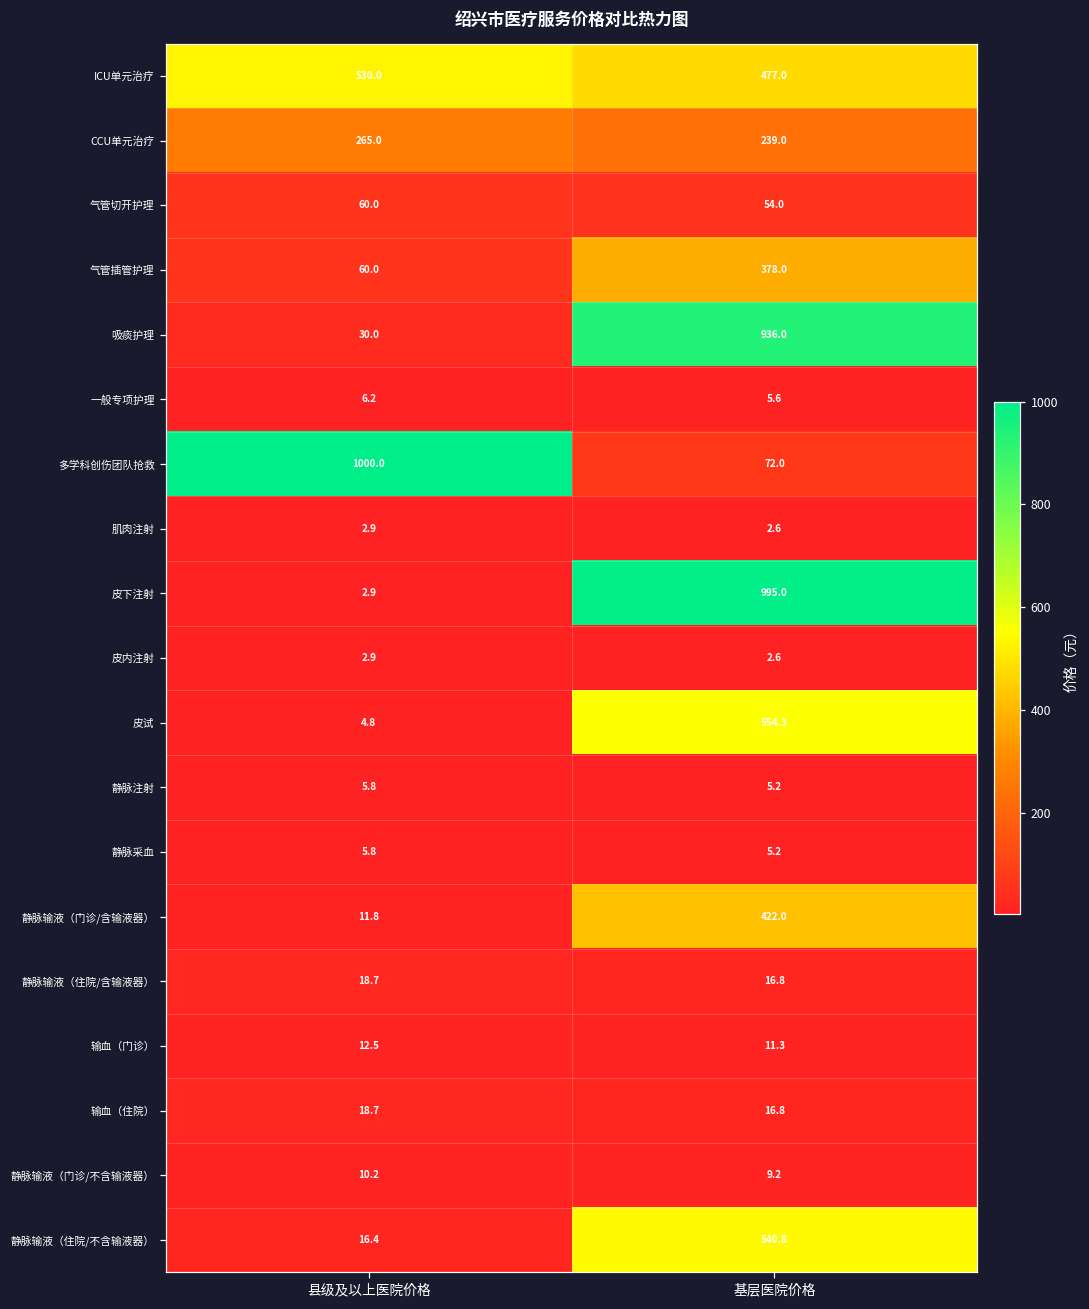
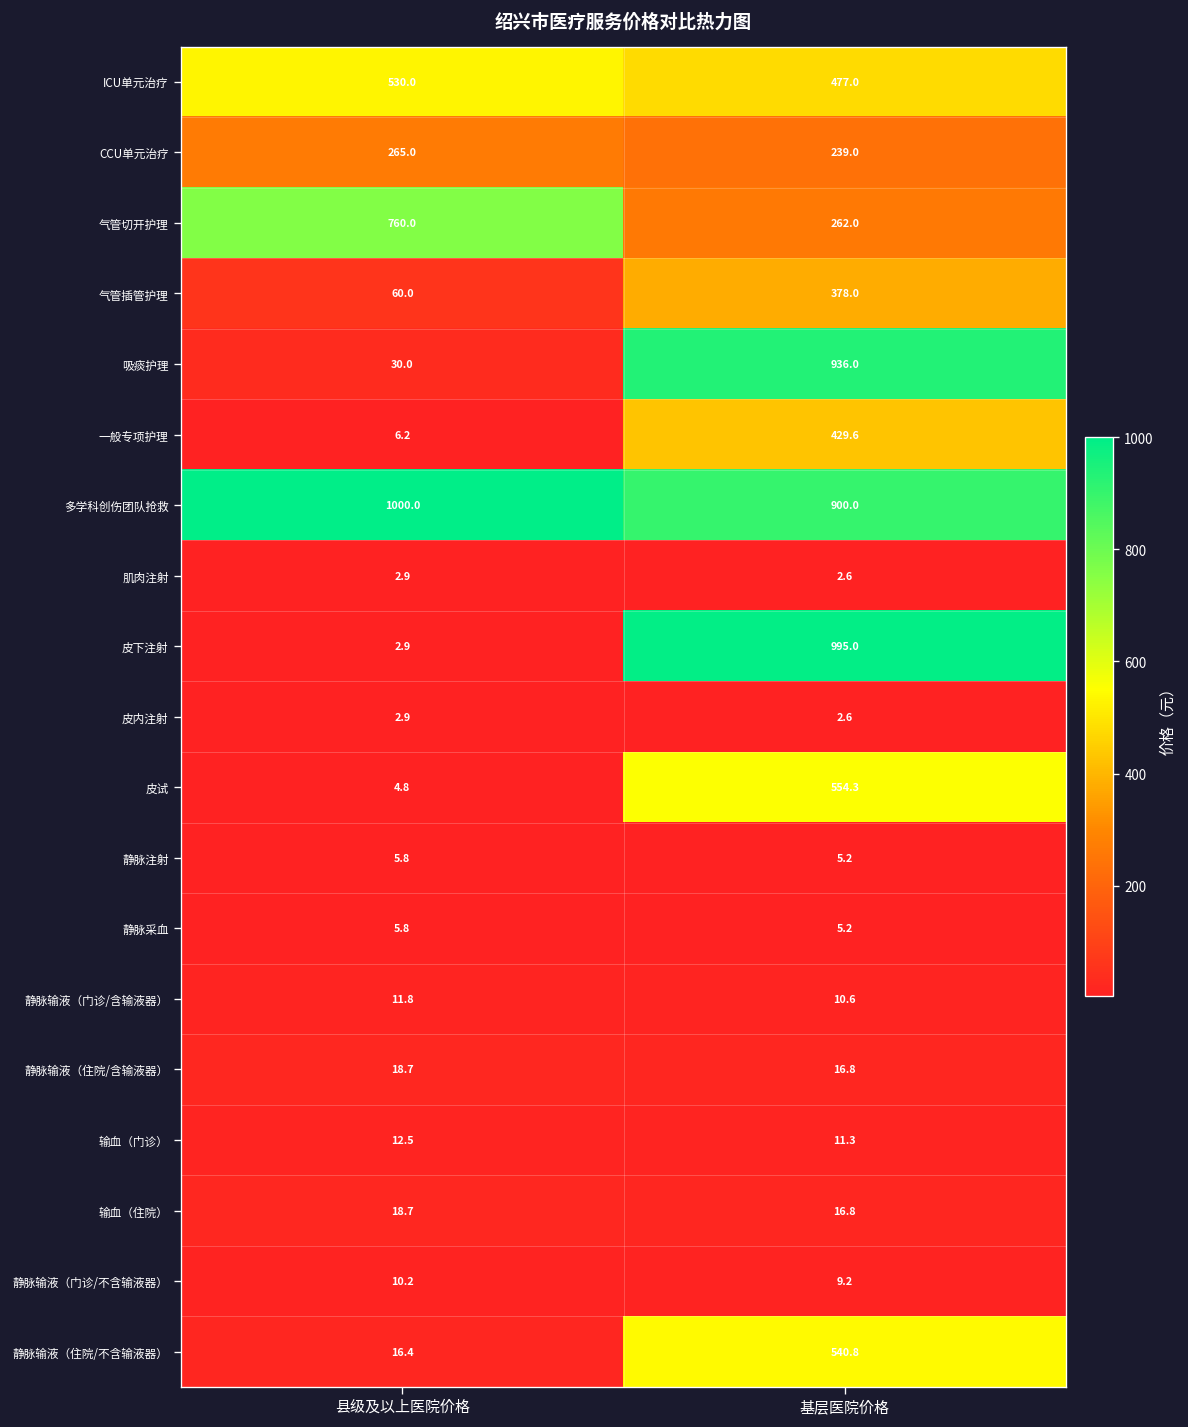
  {
    "ICU单元治疗": {
      "县级及以上医院价格": 530.0,
      "基层医院价格": 477.0
    },
    "CCU单元治疗": {
      "县级及以上医院价格": 265.0,
      "基层医院价格": 239.0
    },
    "气管切开护理": {
-     "县级及以上医院价格": 60.0,
-     "基层医院价格": 54.0
+     "县级及以上医院价格": 760.0,
+     "基层医院价格": 262.0
    },
    "气管插管护理": {
      "县级及以上医院价格": 60.0,
      "基层医院价格": 378.0
    },
    "吸痰护理": {
      "县级及以上医院价格": 30.0,
      "基层医院价格": 936.0
    },
    "一般专项护理": {
      "县级及以上医院价格": 6.2,
-     "基层医院价格": 5.6
+     "基层医院价格": 429.6
    },
    "多学科创伤团队抢救": {
      "县级及以上医院价格": 1000.0,
-     "基层医院价格": 72.0
+     "基层医院价格": 900.0
    },
    "肌肉注射": {
      "县级及以上医院价格": 2.9,
      "基层医院价格": 2.6
    },
    "皮下注射": {
      "县级及以上医院价格": 2.9,
      "基层医院价格": 995.0
    },
    "皮内注射": {
      "县级及以上医院价格": 2.9,
      "基层医院价格": 2.6
    },
    "皮试": {
      "县级及以上医院价格": 4.8,
      "基层医院价格": 554.3
    },
    "静脉注射": {
      "县级及以上医院价格": 5.8,
      "基层医院价格": 5.2
    },
    "静脉采血": {
      "县级及以上医院价格": 5.8,
      "基层医院价格": 5.2
    },
    "静脉输液（门诊/含输液器）": {
      "县级及以上医院价格": 11.8,
-     "基层医院价格": 422.0
+     "基层医院价格": 10.6
    },
    "静脉输液（住院/含输液器）": {
      "县级及以上医院价格": 18.7,
      "基层医院价格": 16.8
    },
    "输血（门诊）": {
      "县级及以上医院价格": 12.5,
      "基层医院价格": 11.3
    },
    "输血（住院）": {
      "县级及以上医院价格": 18.7,
      "基层医院价格": 16.8
    },
    "静脉输液（门诊/不含输液器）": {
      "县级及以上医院价格": 10.2,
      "基层医院价格": 9.2
    },
    "静脉输液（住院/不含输液器）": {
      "县级及以上医院价格": 16.4,
      "基层医院价格": 540.8
    }
  }
